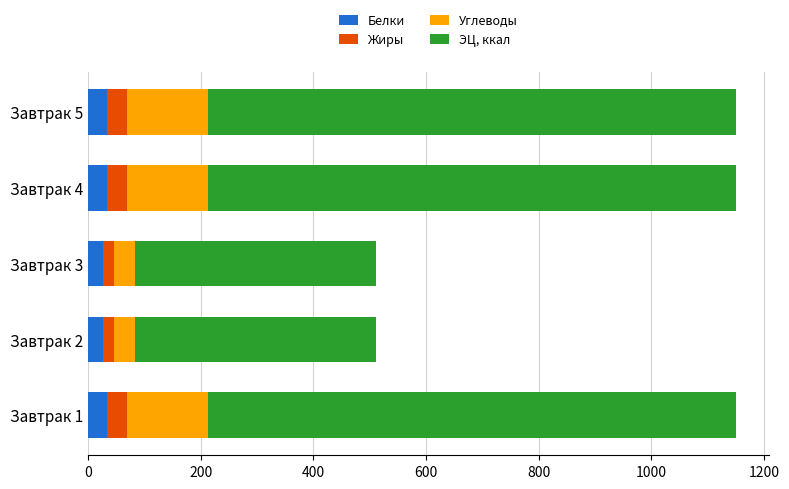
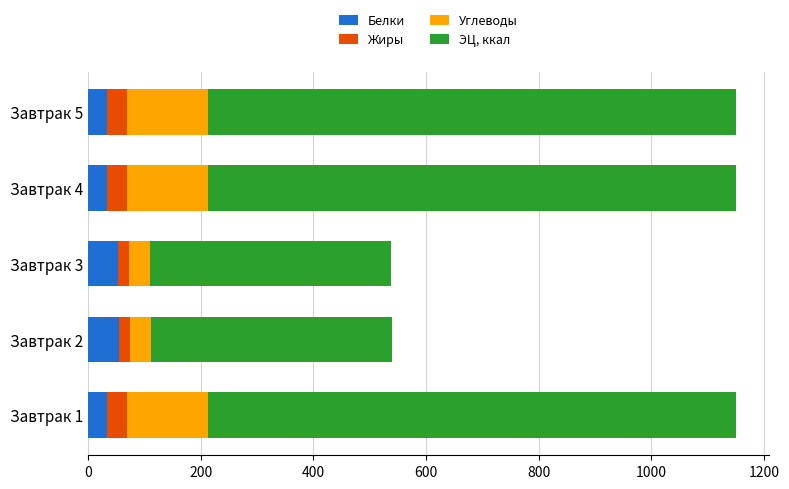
  {
    "Белки": {
      "Завтрак 5": 30,
      "Завтрак 4": 30,
-     "Завтрак 3": 30,
-     "Завтрак 2": 30,
+     "Завтрак 3": 50,
+     "Завтрак 2": 60,
      "Завтрак 1": 30
    },
    "Жиры": {
      "Завтрак 5": 40,
      "Завтрак 4": 40,
      "Завтрак 3": 20,
      "Завтрак 2": 20,
      "Завтрак 1": 40
    },
    "Углеводы": {
      "Завтрак 5": 140,
      "Завтрак 4": 140,
      "Завтрак 3": 40,
      "Завтрак 2": 40,
      "Завтрак 1": 140
    },
    "ЭЦ, ккал": {
      "Завтрак 5": 940,
      "Завтрак 4": 940,
      "Завтрак 3": 430,
      "Завтрак 2": 430,
      "Завтрак 1": 940
    }
  }
